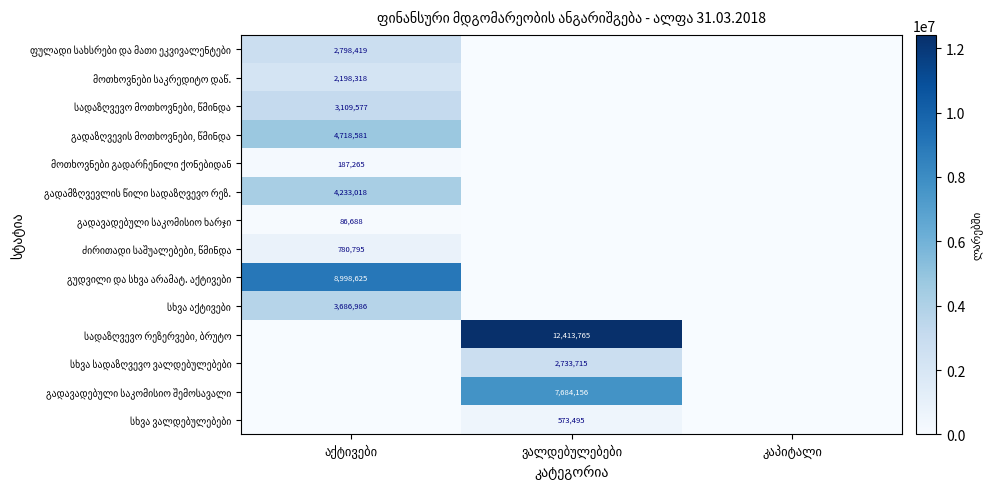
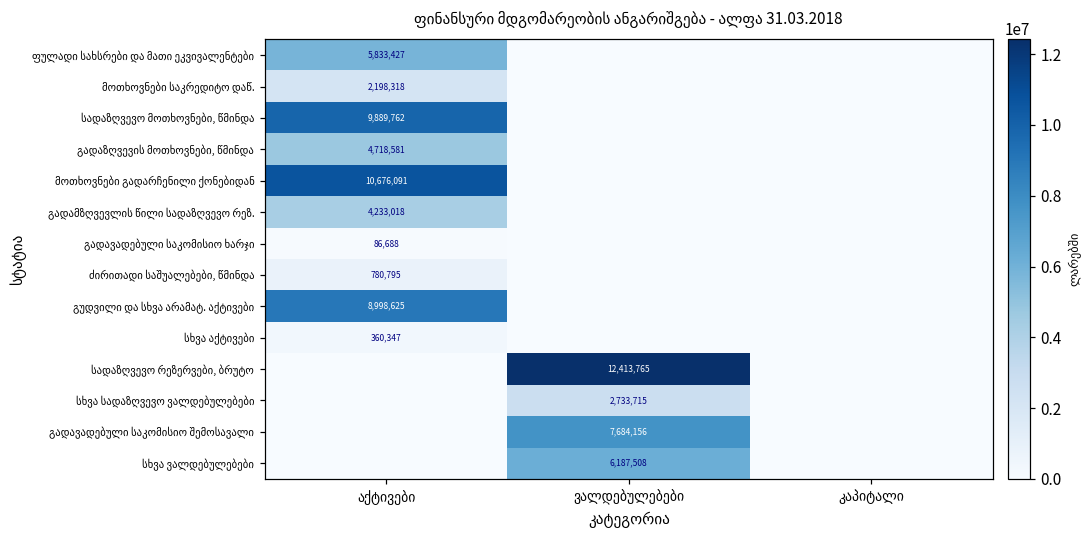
  {
    "ფულადი სახსრები და მათი ეკვივალენტები": {
-     "აქტივები": "2,798,419"
+     "აქტივები": "5,833,427"
    },
    "მოთხოვნები საკრედიტო დაწ.": {
      "აქტივები": "2,198,318"
    },
    "სადაზღვევო მოთხოვნები, წმინდა": {
-     "აქტივები": "3,109,577"
+     "აქტივები": "9,889,762"
    },
    "გადაზღვევის მოთხოვნები, წმინდა": {
      "აქტივები": "4,718,581"
    },
    "მოთხოვნები გადარჩენილი ქონებიდან": {
-     "აქტივები": "187,265"
+     "აქტივები": "10,676,091"
    },
    "გადამზღვევლის წილი სადაზღვევო რეზ.": {
      "აქტივები": "4,233,018"
    },
    "გადავადებული საკომისიო ხარჯი": {
      "აქტივები": "86,688"
    },
    "ძირითადი საშუალებები, წმინდა": {
      "აქტივები": "780,795"
    },
    "გუდვილი და სხვა არამატ. აქტივები": {
      "აქტივები": "8,998,625"
    },
    "სხვა აქტივები": {
-     "აქტივები": "3,686,986"
+     "აქტივები": "360,347"
    },
    "სადაზღვევო რეზერვები, ბრუტო": {
      "ვალდებულებები": "12,413,765"
    },
    "სხვა სადაზღვევო ვალდებულებები": {
      "ვალდებულებები": "2,733,715"
    },
    "გადავადებული საკომისიო შემოსავალი": {
      "ვალდებულებები": "7,684,156"
    },
    "სხვა ვალდებულებები": {
-     "ვალდებულებები": "573,495"
+     "ვალდებულებები": "6,187,508"
    }
  }
